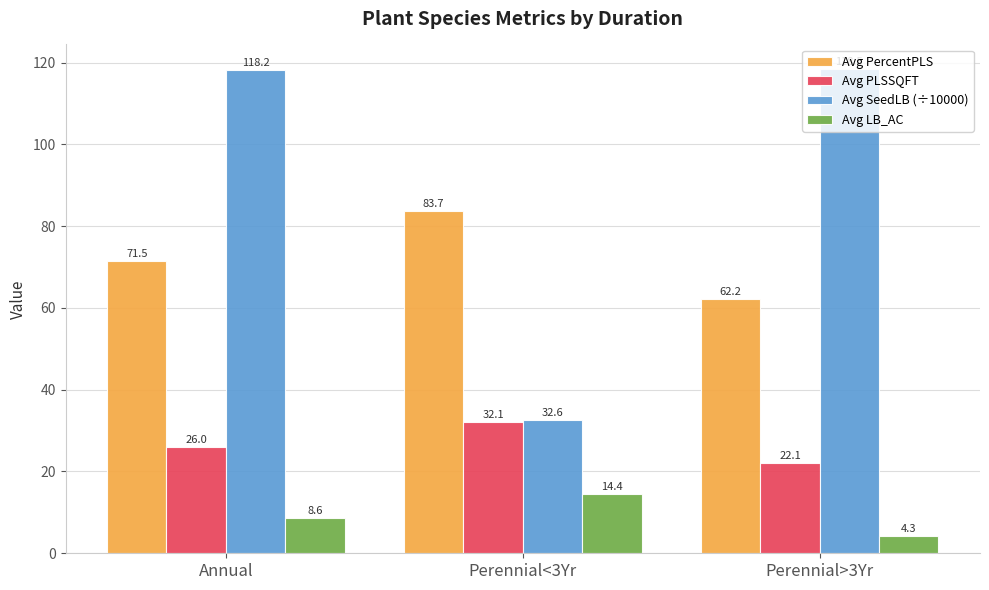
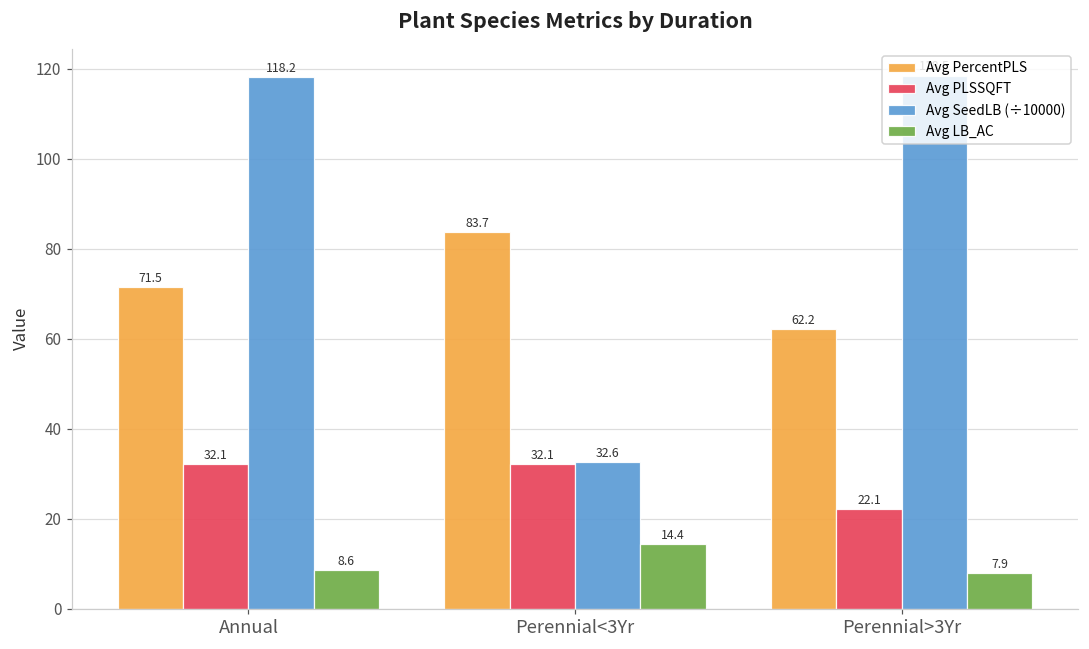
  {
    "Avg PercentPLS": {
      "Annual": 71.5,
      "Perennial<3Yr": 83.7,
      "Perennial>3Yr": 62.2
    },
    "Avg PLSSQFT": {
-     "Annual": 26.0,
+     "Annual": 32.1,
      "Perennial<3Yr": 32.1,
      "Perennial>3Yr": 22.1
    },
    "Avg SeedLB (÷10000)": {
      "Annual": 118.2,
      "Perennial<3Yr": 32.6
    },
    "Avg LB_AC": {
      "Annual": 8.6,
      "Perennial<3Yr": 14.4,
-     "Perennial>3Yr": 4.3
+     "Perennial>3Yr": 7.9
    }
  }
